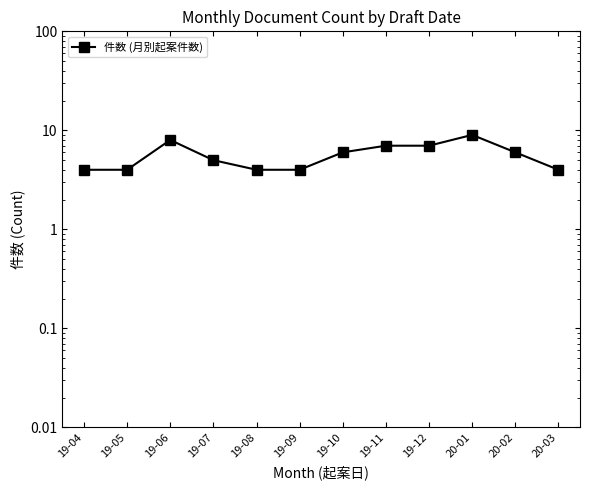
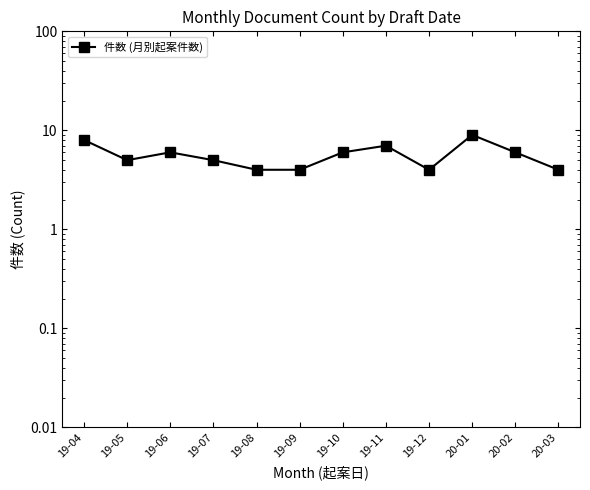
  {
-   "19-04": 4,
-   "19-05": 4,
-   "19-06": 8,
+   "19-04": 8,
+   "19-05": 5,
+   "19-06": 6,
    "19-07": 5,
    "19-08": 4,
    "19-09": 4,
    "19-10": 6,
    "19-11": 7,
-   "19-12": 7,
+   "19-12": 4,
    "20-01": 9,
    "20-02": 6,
    "20-03": 4
  }
